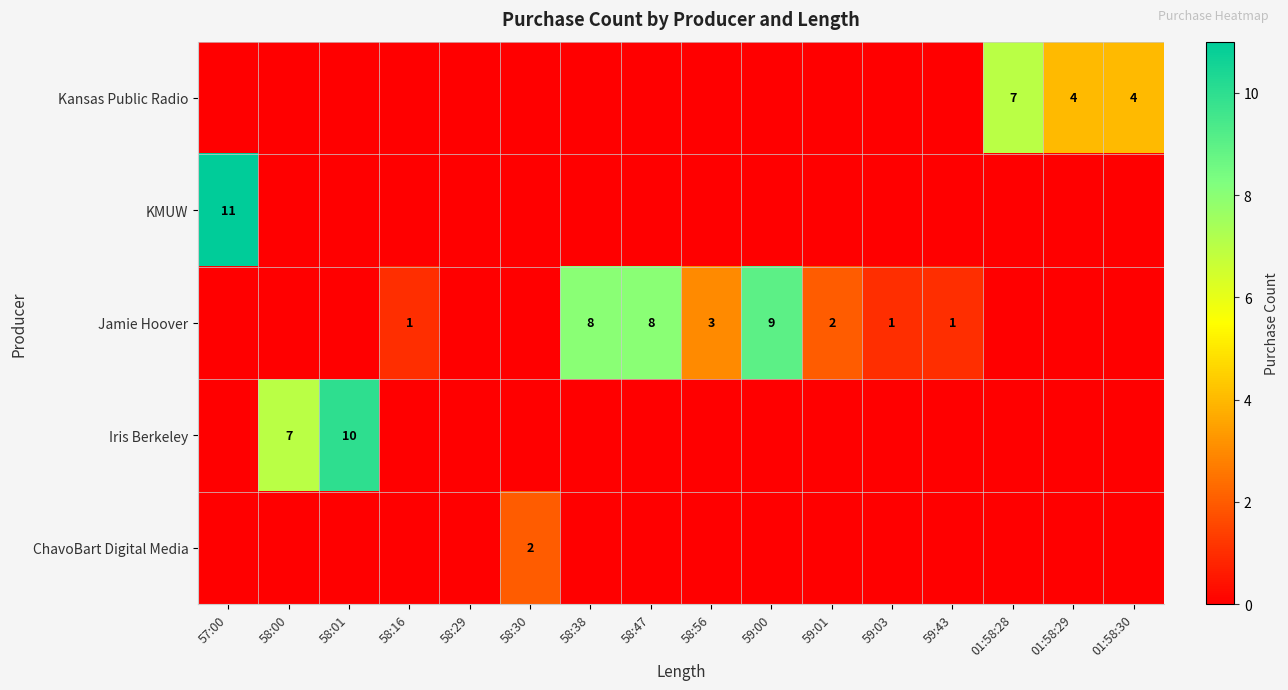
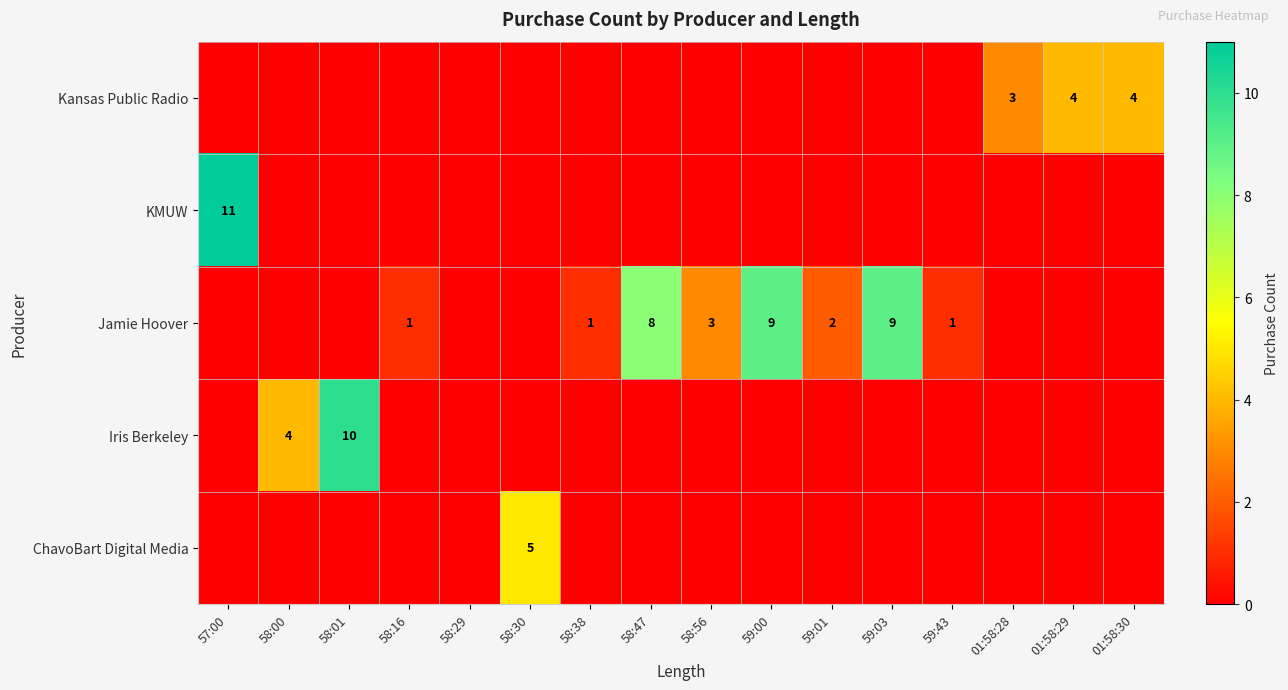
  {
    "Kansas Public Radio": {
-     "01:58:28": 7,
+     "01:58:28": 3,
      "01:58:29": 4,
      "01:58:30": 4
    },
    "KMUW": {
      "57:00": 11
    },
    "Jamie Hoover": {
      "58:16": 1,
-     "58:38": 8,
+     "58:38": 1,
      "58:47": 8,
      "58:56": 3,
      "59:00": 9,
      "59:01": 2,
-     "59:03": 1,
+     "59:03": 9,
      "59:43": 1
    },
    "Iris Berkeley": {
-     "58:00": 7,
+     "58:00": 4,
      "58:01": 10
    },
    "ChavoBart Digital Media": {
-     "58:30": 2
+     "58:30": 5
    }
  }
